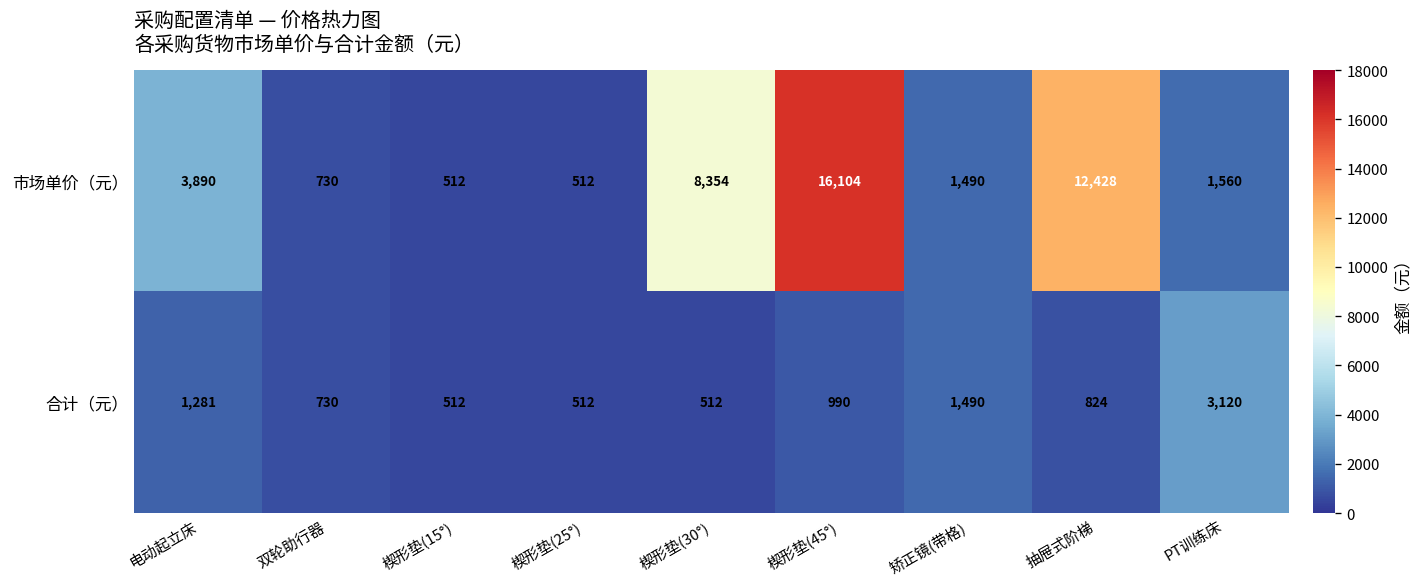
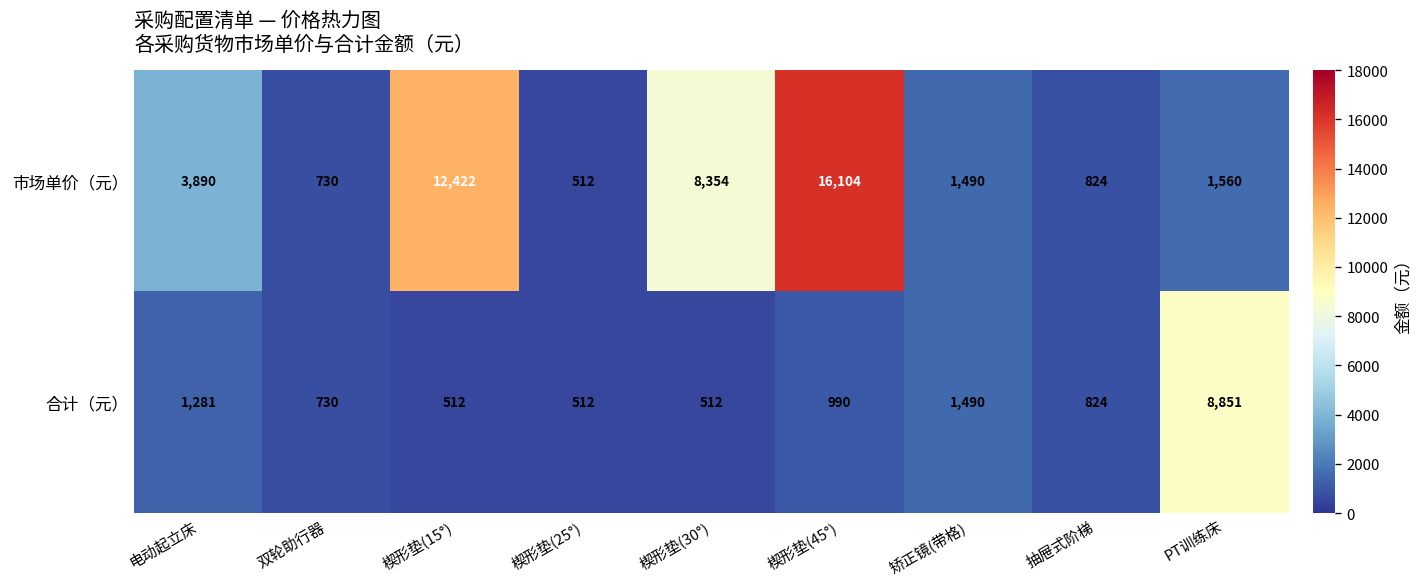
  {
    "市场单价（元）": {
      "电动起立床": "3,890",
      "双轮助行器": "730",
-     "楔形垫(15°)": "512",
+     "楔形垫(15°)": "12,422",
      "楔形垫(25°)": "512",
      "楔形垫(30°)": "8,354",
      "楔形垫(45°)": "16,104",
      "矫正镜(带格)": "1,490",
-     "抽屉式阶梯": "12,428",
+     "抽屉式阶梯": "824",
      "PT训练床": "1,560"
    },
    "合计（元）": {
      "电动起立床": "1,281",
      "双轮助行器": "730",
      "楔形垫(15°)": "512",
      "楔形垫(25°)": "512",
      "楔形垫(30°)": "512",
      "楔形垫(45°)": "990",
      "矫正镜(带格)": "1,490",
      "抽屉式阶梯": "824",
-     "PT训练床": "3,120"
+     "PT训练床": "8,851"
    }
  }
